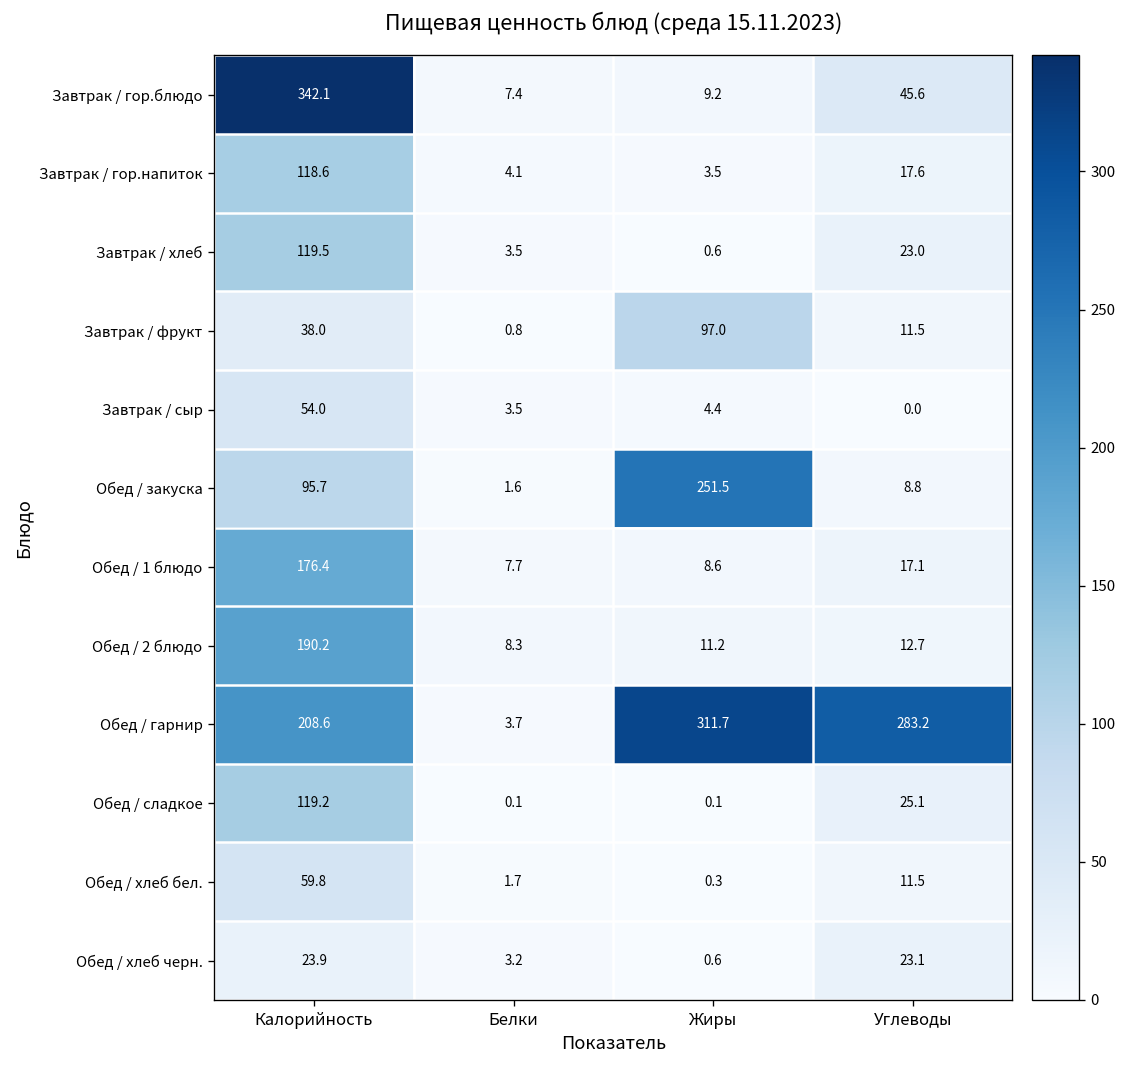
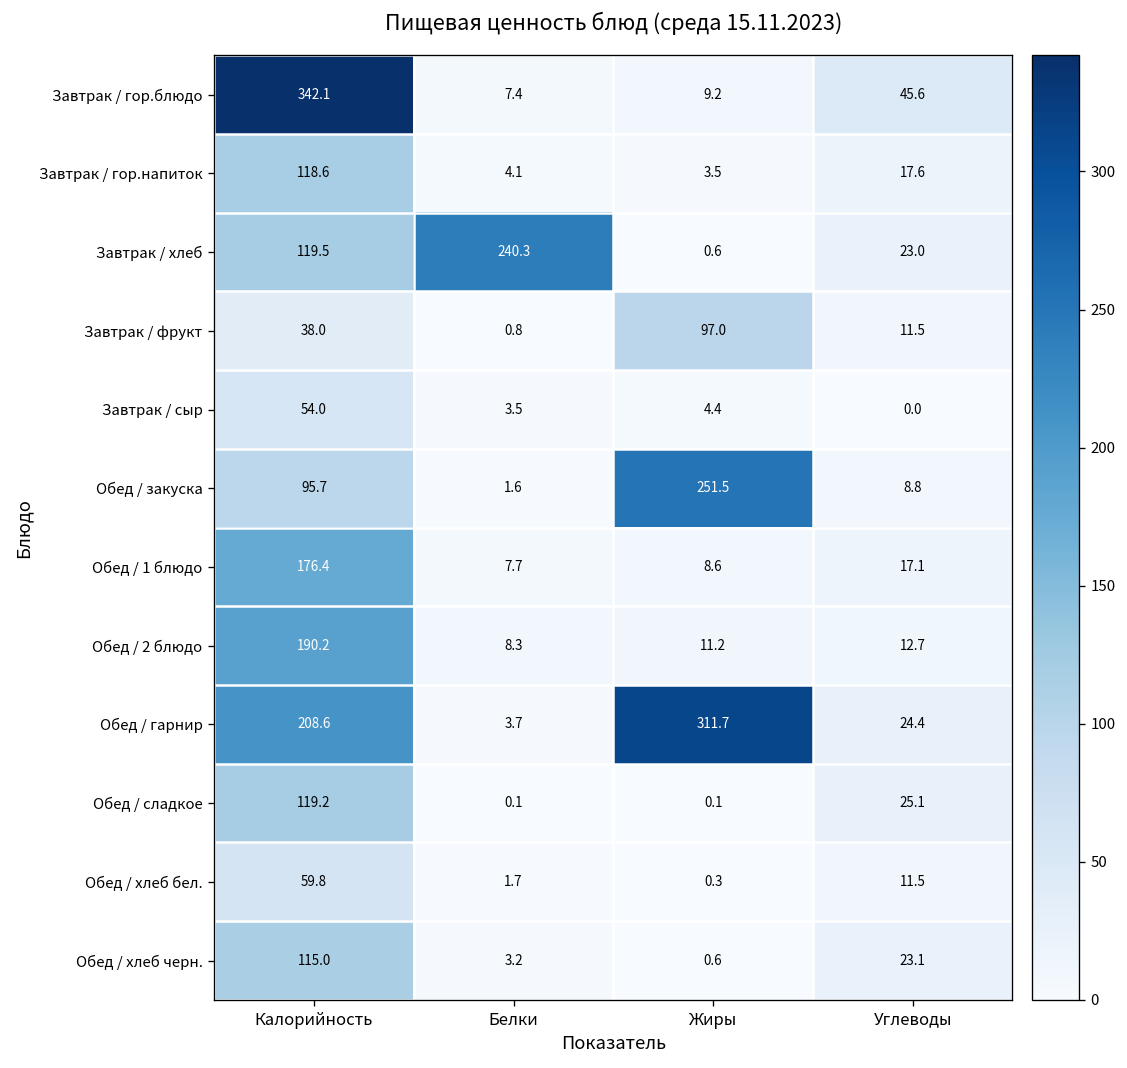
  {
    "Завтрак / гор.блюдо": {
      "Калорийность": 342.1,
      "Белки": 7.4,
      "Жиры": 9.2,
      "Углеводы": 45.6
    },
    "Завтрак / гор.напиток": {
      "Калорийность": 118.6,
      "Белки": 4.1,
      "Жиры": 3.5,
      "Углеводы": 17.6
    },
    "Завтрак / хлеб": {
      "Калорийность": 119.5,
-     "Белки": 3.5,
+     "Белки": 240.3,
      "Жиры": 0.6,
      "Углеводы": 23.0
    },
    "Завтрак / фрукт": {
      "Калорийность": 38.0,
      "Белки": 0.8,
      "Жиры": 97.0,
      "Углеводы": 11.5
    },
    "Завтрак / сыр": {
      "Калорийность": 54.0,
      "Белки": 3.5,
      "Жиры": 4.4,
      "Углеводы": 0.0
    },
    "Обед / закуска": {
      "Калорийность": 95.7,
      "Белки": 1.6,
      "Жиры": 251.5,
      "Углеводы": 8.8
    },
    "Обед / 1 блюдо": {
      "Калорийность": 176.4,
      "Белки": 7.7,
      "Жиры": 8.6,
      "Углеводы": 17.1
    },
    "Обед / 2 блюдо": {
      "Калорийность": 190.2,
      "Белки": 8.3,
      "Жиры": 11.2,
      "Углеводы": 12.7
    },
    "Обед / гарнир": {
      "Калорийность": 208.6,
      "Белки": 3.7,
      "Жиры": 311.7,
-     "Углеводы": 283.2
+     "Углеводы": 24.4
    },
    "Обед / сладкое": {
      "Калорийность": 119.2,
      "Белки": 0.1,
      "Жиры": 0.1,
      "Углеводы": 25.1
    },
    "Обед / хлеб бел.": {
      "Калорийность": 59.8,
      "Белки": 1.7,
      "Жиры": 0.3,
      "Углеводы": 11.5
    },
    "Обед / хлеб черн.": {
-     "Калорийность": 23.9,
+     "Калорийность": 115.0,
      "Белки": 3.2,
      "Жиры": 0.6,
      "Углеводы": 23.1
    }
  }
